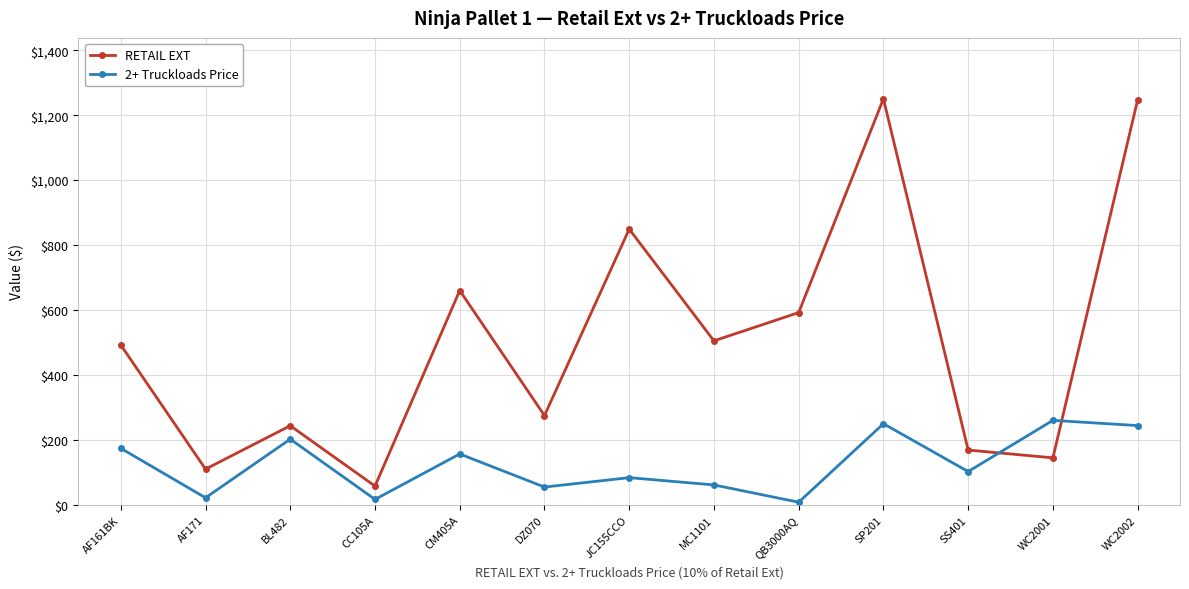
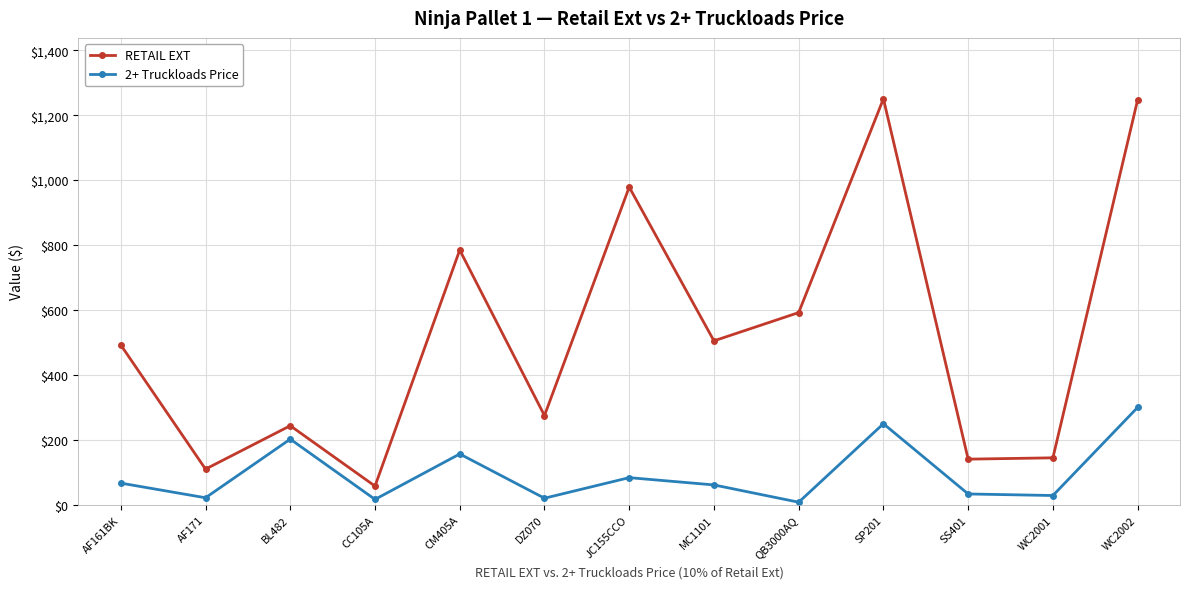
  {
    "RETAIL EXT": {
      "AF161BK": "$490",
      "AF171": "$110",
      "BL482": "$240",
      "CC105A": "$60",
-     "CM405A": "$660",
+     "CM405A": "$780",
      "DZ070": "$280",
-     "JC155CCO": "$850",
+     "JC155CCO": "$980",
      "MC1101": "$510",
      "QB3000AQ": "$590",
      "SP201": "$1,250",
-     "SS401": "$170",
+     "SS401": "$140",
      "WC2001": "$150",
      "WC2002": "$1,250"
    },
    "2+ Truckloads Price": {
-     "AF161BK": "$170",
+     "AF161BK": "$70",
      "AF171": "$20",
      "BL482": "$200",
      "CC105A": "$20",
      "CM405A": "$160",
-     "DZ070": "$60",
+     "DZ070": "$20",
      "JC155CCO": "$80",
      "MC1101": "$60",
      "QB3000AQ": "$10",
      "SP201": "$250",
-     "SS401": "$100",
-     "WC2001": "$260",
-     "WC2002": "$240"
+     "SS401": "$30",
+     "WC2001": "$30",
+     "WC2002": "$300"
    }
  }
